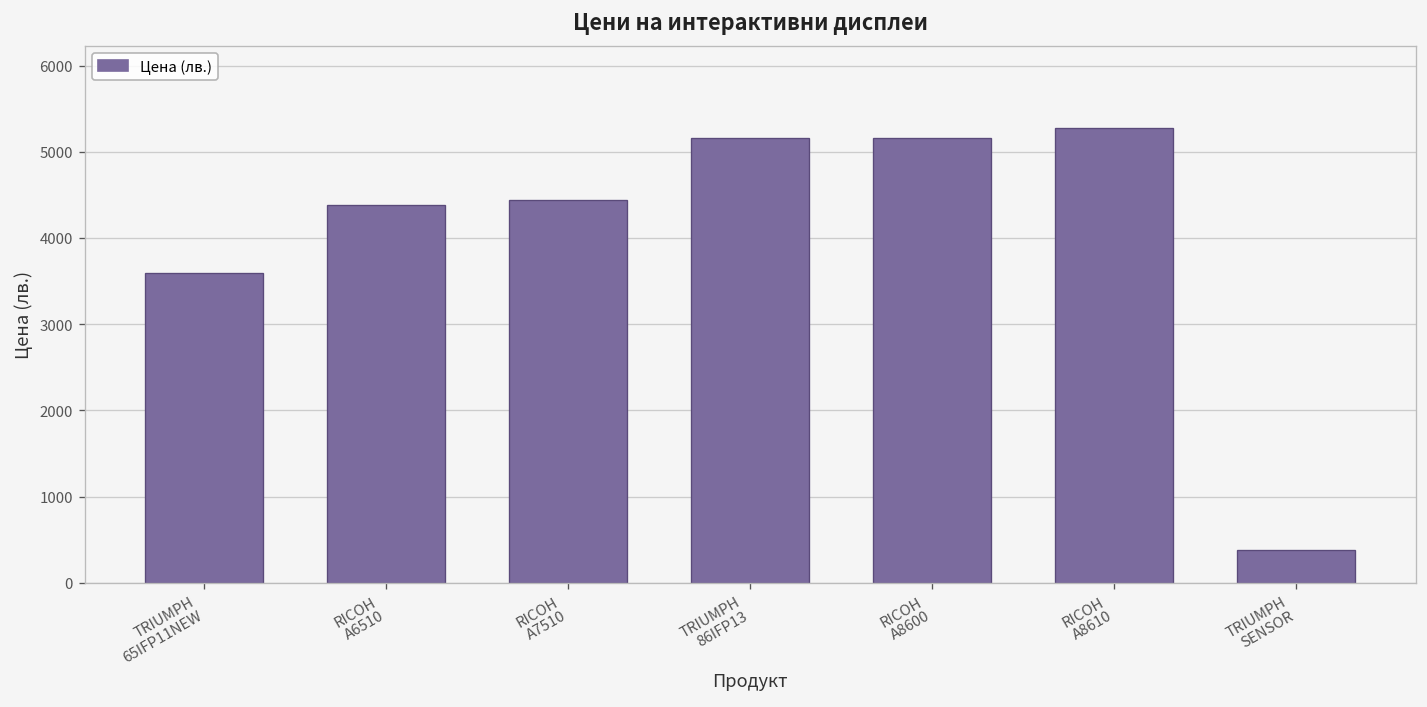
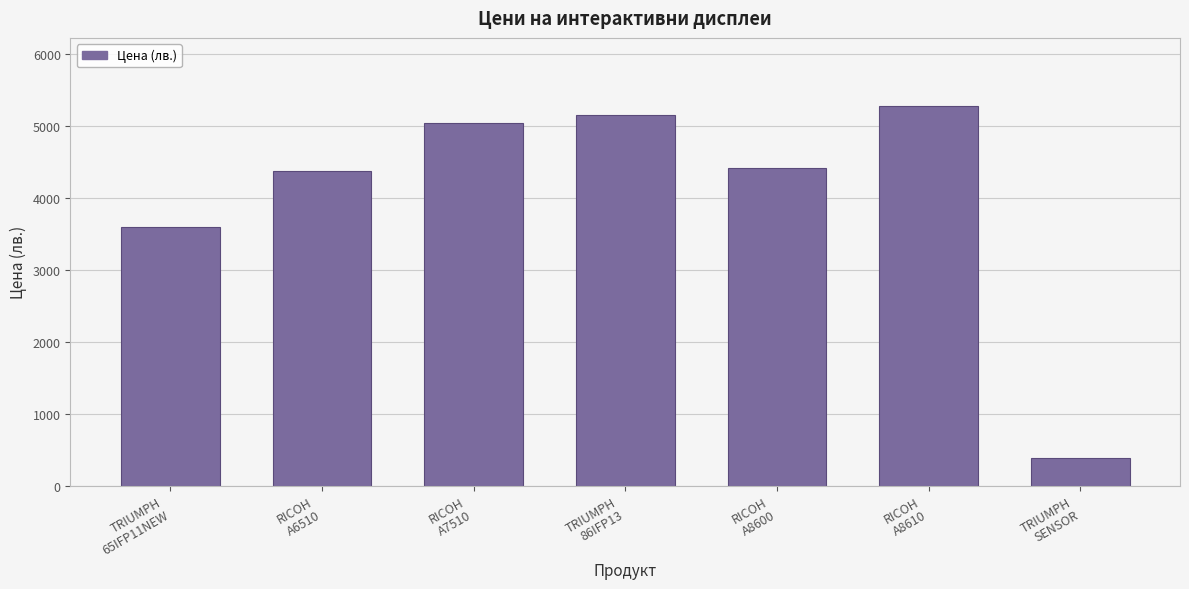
  {
    "TRIUMPH 65IFP11NEW": 3600,
    "RICOH A6510": 4400,
-   "RICOH A7510": 4400,
+   "RICOH A7510": 5000,
    "TRIUMPH 86IFP13": 5200,
-   "RICOH A8600": 5200,
+   "RICOH A8600": 4400,
    "RICOH A8610": 5300,
    "TRIUMPH SENSOR": 400
  }
